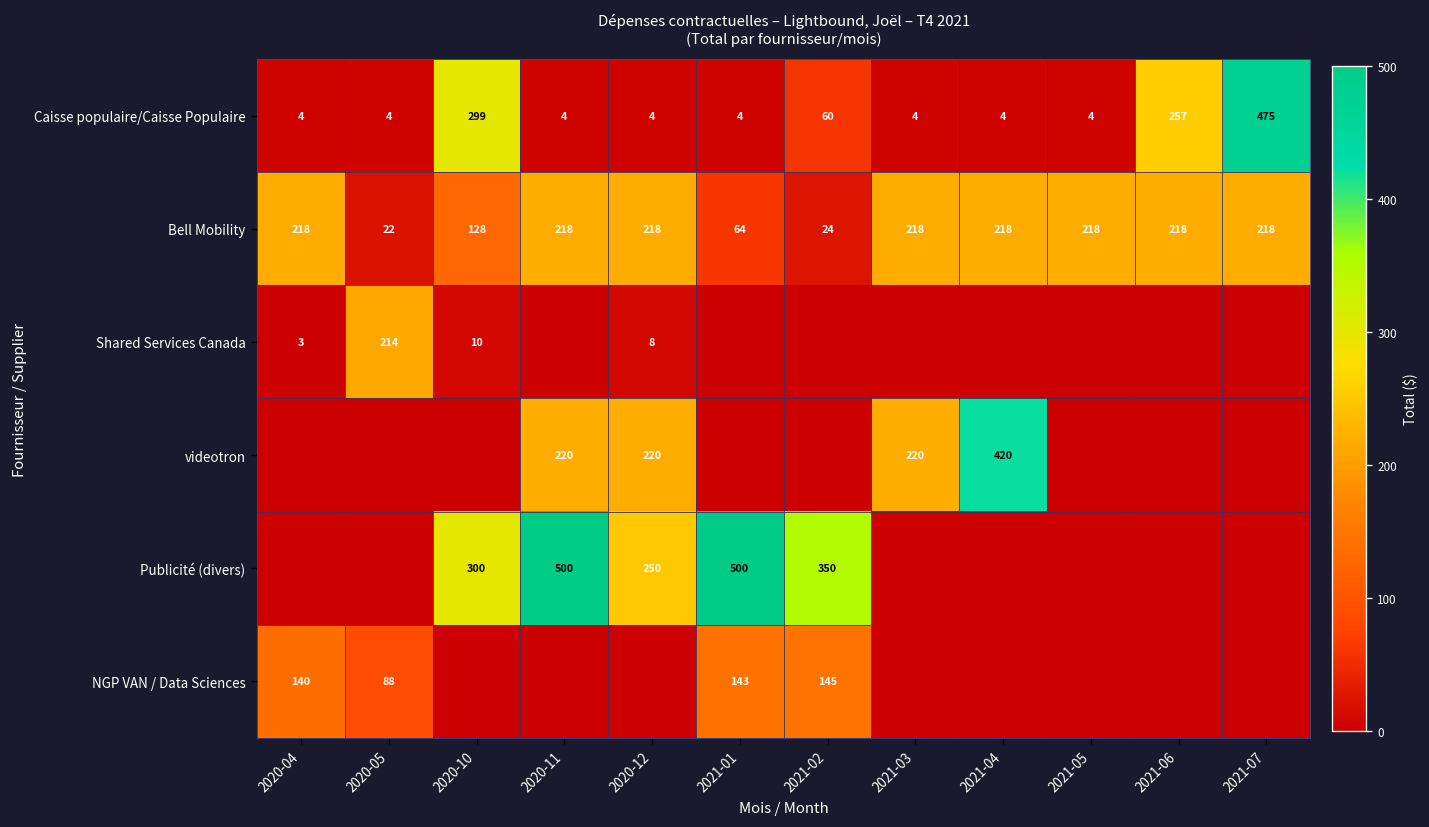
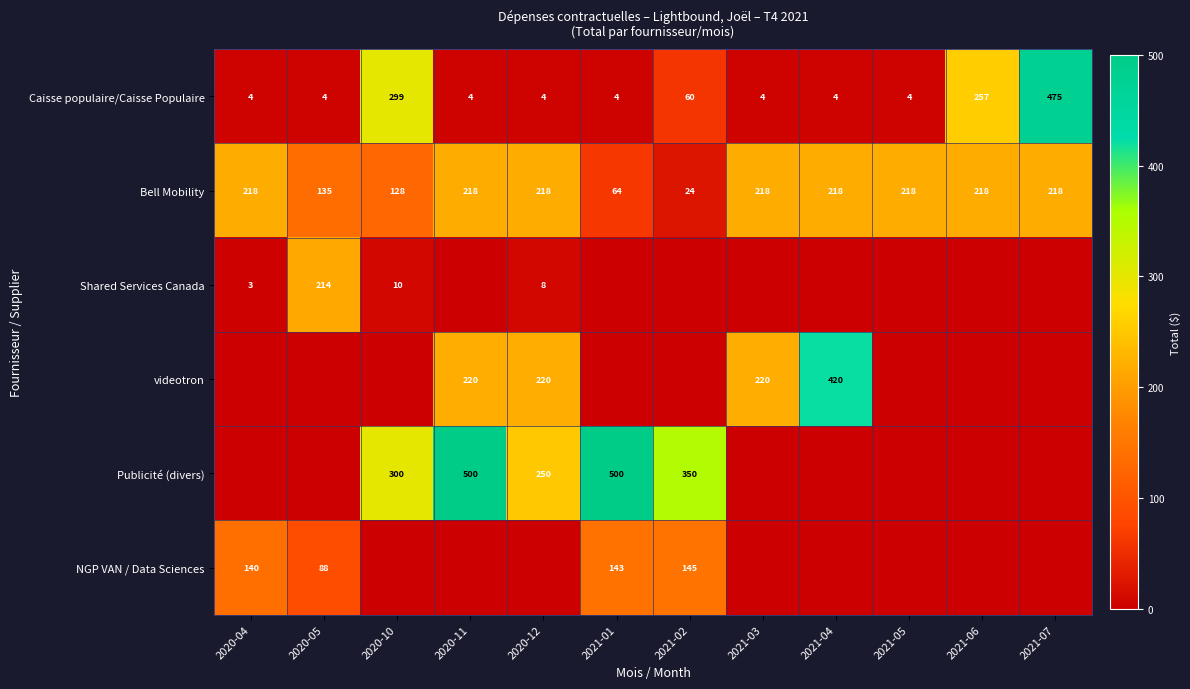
  {
    "Caisse populaire/Caisse Populaire": {
      "2020-04": 4,
      "2020-05": 4,
      "2020-10": 299,
      "2020-11": 4,
      "2020-12": 4,
      "2021-01": 4,
      "2021-02": 60,
      "2021-03": 4,
      "2021-04": 4,
      "2021-05": 4,
      "2021-06": 257,
      "2021-07": 475
    },
    "Bell Mobility": {
      "2020-04": 218,
-     "2020-05": 22,
+     "2020-05": 135,
      "2020-10": 128,
      "2020-11": 218,
      "2020-12": 218,
      "2021-01": 64,
      "2021-02": 24,
      "2021-03": 218,
      "2021-04": 218,
      "2021-05": 218,
      "2021-06": 218,
      "2021-07": 218
    },
    "Shared Services Canada": {
      "2020-04": 3,
      "2020-05": 214,
      "2020-10": 10,
      "2020-12": 8
    },
    "videotron": {
      "2020-11": 220,
      "2020-12": 220,
      "2021-03": 220,
      "2021-04": 420
    },
    "Publicité (divers)": {
      "2020-10": 300,
      "2020-11": 500,
      "2020-12": 250,
      "2021-01": 500,
      "2021-02": 350
    },
    "NGP VAN / Data Sciences": {
      "2020-04": 140,
      "2020-05": 88,
      "2021-01": 143,
      "2021-02": 145
    }
  }
